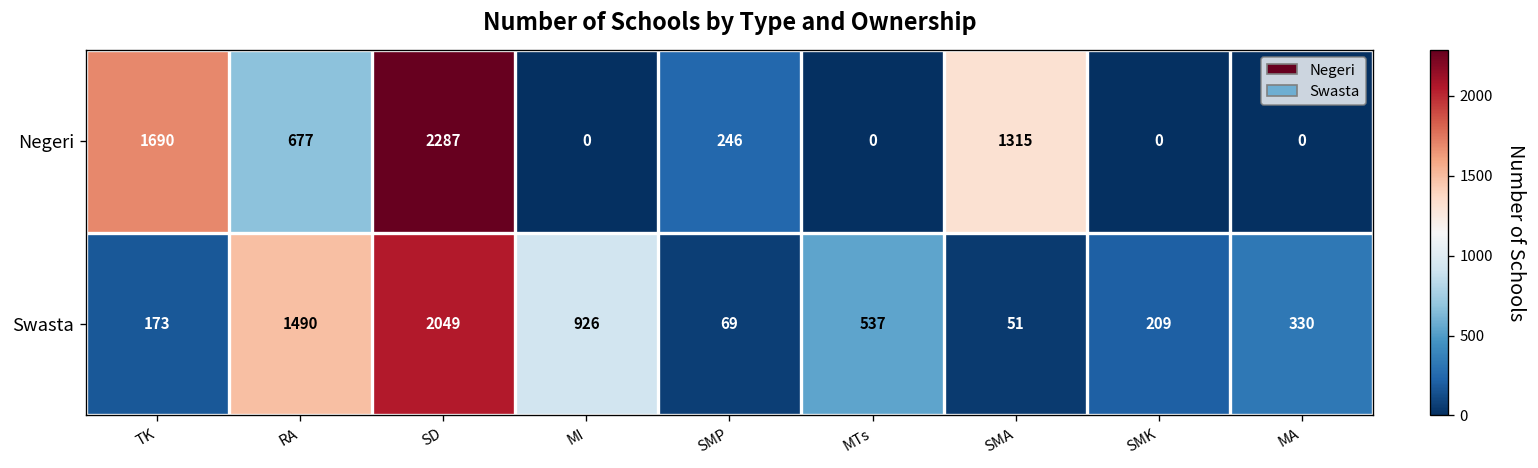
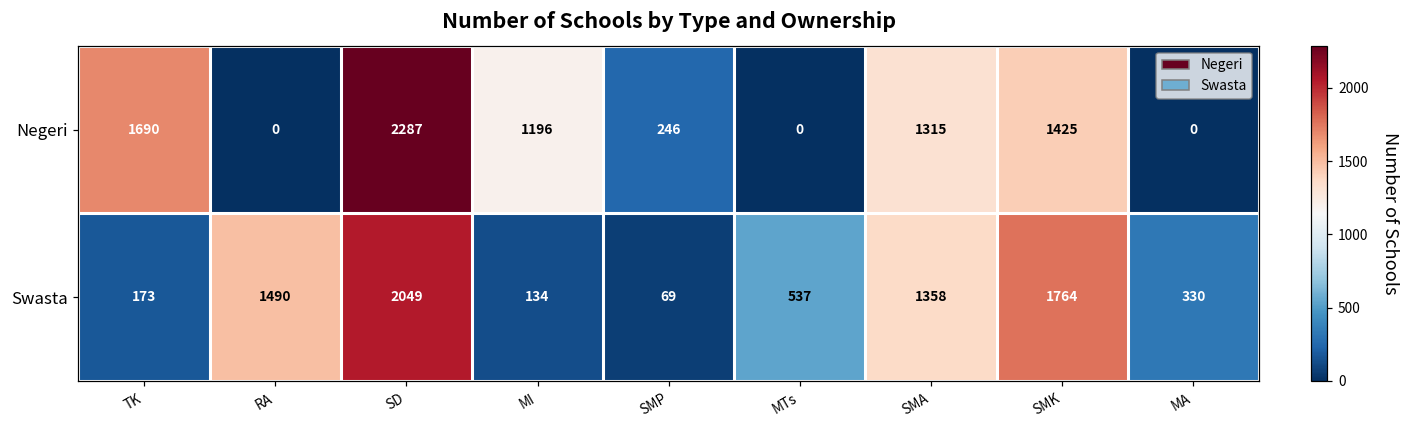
  {
    "Negeri": {
      "TK": 1690,
-     "RA": 677,
+     "RA": 0,
      "SD": 2287,
-     "MI": 0,
+     "MI": 1196,
      "SMP": 246,
      "MTs": 0,
      "SMA": 1315,
-     "SMK": 0,
+     "SMK": 1425,
      "MA": 0
    },
    "Swasta": {
      "TK": 173,
      "RA": 1490,
      "SD": 2049,
-     "MI": 926,
+     "MI": 134,
      "SMP": 69,
      "MTs": 537,
-     "SMA": 51,
-     "SMK": 209,
+     "SMA": 1358,
+     "SMK": 1764,
      "MA": 330
    }
  }
